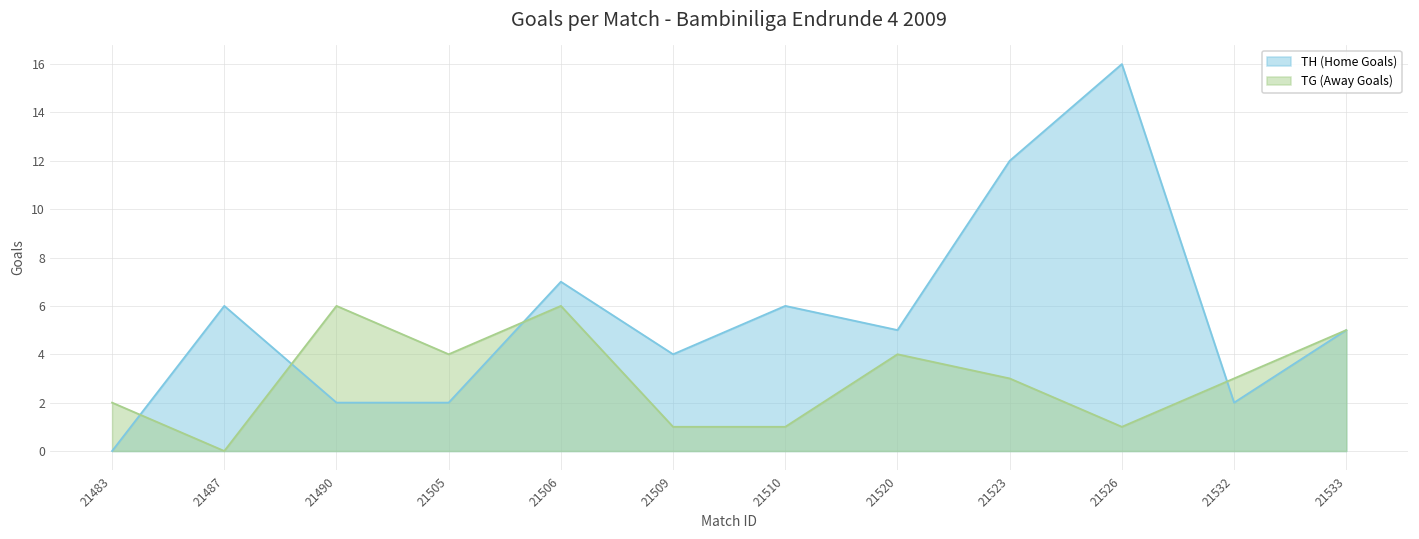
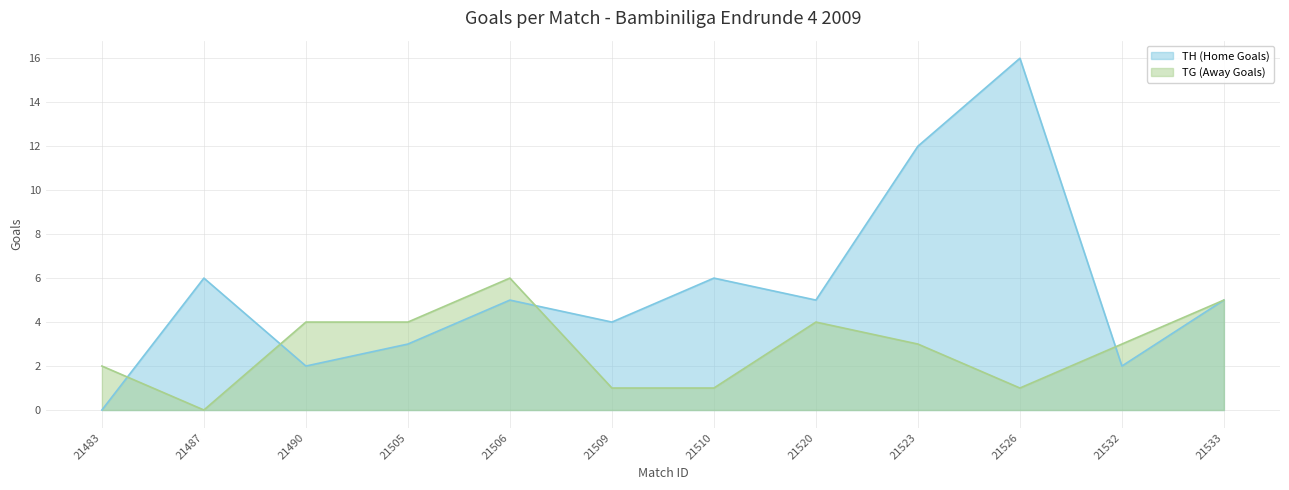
  {
    "TH (Home Goals)": {
      "21483": 0,
      "21487": 6,
      "21490": 2,
-     "21505": 2,
-     "21506": 7,
+     "21505": 3,
+     "21506": 5,
      "21509": 4,
      "21510": 6,
      "21520": 5,
      "21523": 12,
      "21526": 16,
      "21532": 2
    },
    "TG (Away Goals)": {
      "21483": 2,
      "21487": 0,
-     "21490": 6,
+     "21490": 4,
      "21505": 4,
      "21506": 6,
      "21509": 1,
      "21510": 1,
      "21520": 4,
      "21523": 3,
      "21526": 1,
      "21532": 3
    }
  }
